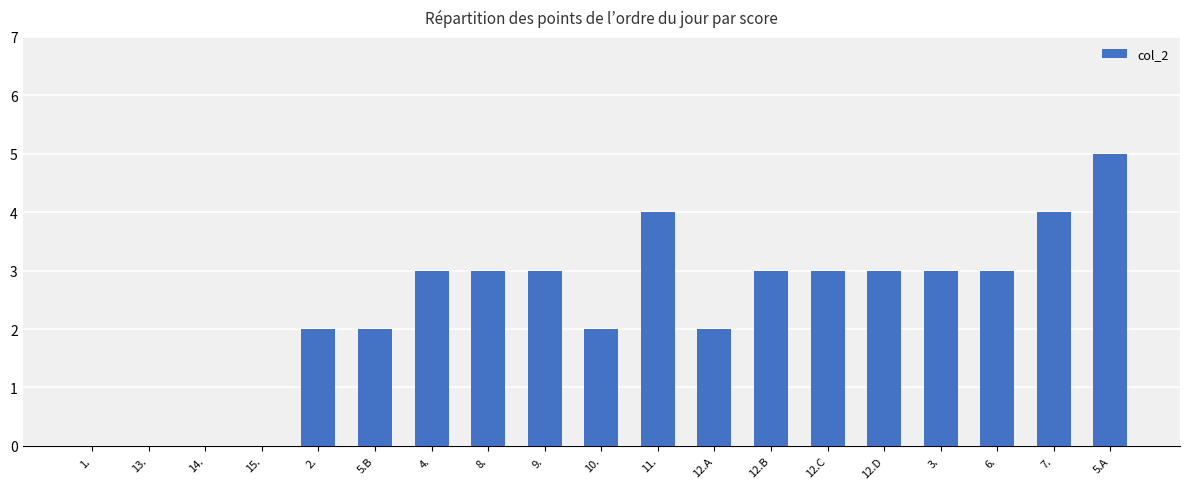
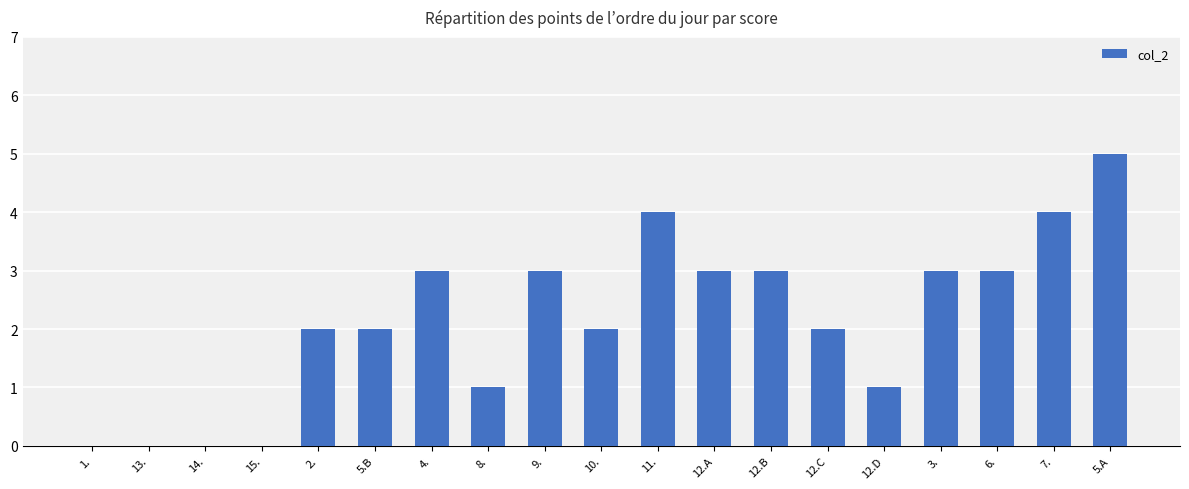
  {
    "1.": 0,
    "13.": 0,
    "14.": 0,
    "15.": 0,
    "2.": 2,
    "5.B": 2,
    "4.": 3,
-   "8.": 3,
+   "8.": 1,
    "9.": 3,
    "10.": 2,
    "11.": 4,
-   "12.A": 2,
+   "12.A": 3,
    "12.B": 3,
-   "12.C": 3,
-   "12.D": 3,
+   "12.C": 2,
+   "12.D": 1,
    "3.": 3,
    "6.": 3,
    "7.": 4,
    "5.A": 5
  }
